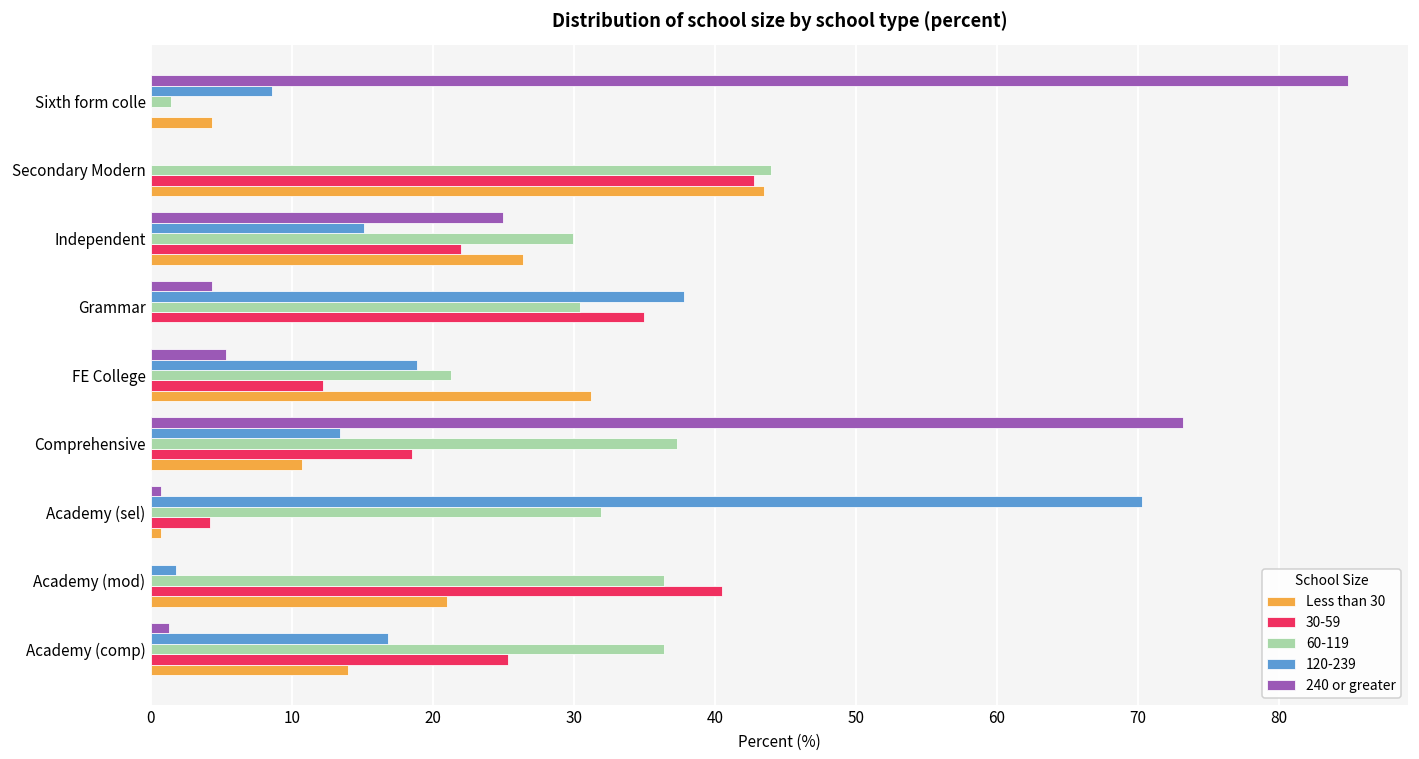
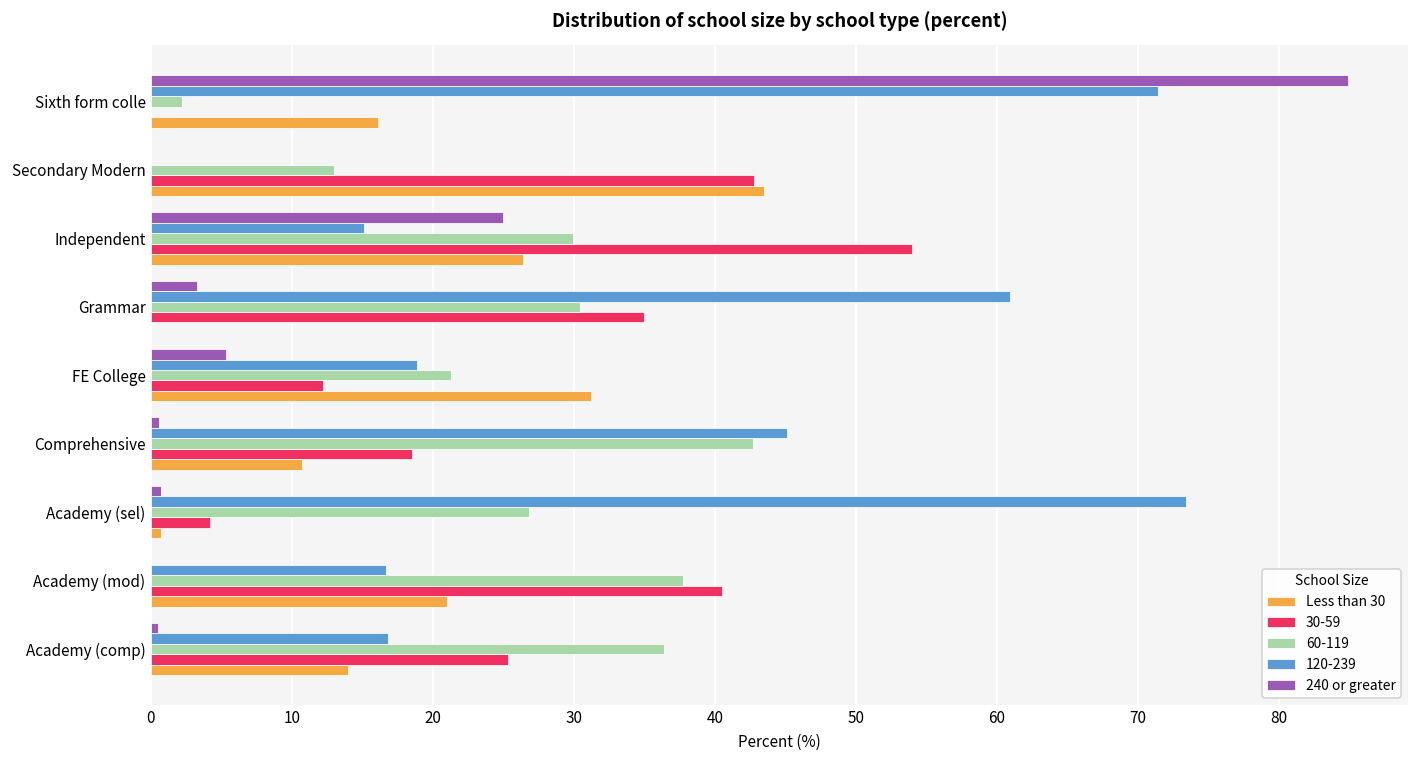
  {
    "Less than 30": {
-     "Sixth form colle": 4.3,
+     "Sixth form colle": 16.1,
      "Secondary Modern": 43.5,
      "Independent": 26.4,
      "Grammar": 0.0,
      "FE College": 31.2,
      "Comprehensive": 10.7,
      "Academy (sel)": 0.7,
      "Academy (mod)": 21.0,
      "Academy (comp)": 14.0
    },
    "30-59": {
      "Sixth form colle": 0,
      "Secondary Modern": 42.8,
-     "Independent": 22,
+     "Independent": 54,
      "Grammar": 35,
      "FE College": 12.2,
      "Comprehensive": 18.5,
      "Academy (sel)": 4.2,
      "Academy (mod)": 40.5,
      "Academy (comp)": 25.3
    },
    "60-119": {
-     "Sixth form colle": 1.4,
-     "Secondary Modern": 44,
+     "Sixth form colle": 2.2,
+     "Secondary Modern": 13,
      "Independent": 29.9,
      "Grammar": 30.4,
      "FE College": 21.3,
-     "Comprehensive": 37.3,
-     "Academy (sel)": 31.9,
-     "Academy (mod)": 36.4,
+     "Comprehensive": 42.7,
+     "Academy (sel)": 26.8,
+     "Academy (mod)": 37.7,
      "Academy (comp)": 36.4
    },
    "120-239": {
-     "Sixth form colle": 8.6,
+     "Sixth form colle": 71.4,
      "Secondary Modern": 0.0,
      "Independent": 15.1,
-     "Grammar": 37.8,
+     "Grammar": 60.9,
      "FE College": 18.9,
-     "Comprehensive": 13.4,
-     "Academy (sel)": 70.3,
-     "Academy (mod)": 1.8,
+     "Comprehensive": 45.1,
+     "Academy (sel)": 73.4,
+     "Academy (mod)": 16.7,
      "Academy (comp)": 16.8
    },
    "240 or greater": {
      "Sixth form colle": 84.9,
      "Secondary Modern": 0.0,
      "Independent": 25.0,
-     "Grammar": 4.3,
+     "Grammar": 3.3,
      "FE College": 5.3,
-     "Comprehensive": 73.2,
+     "Comprehensive": 0.6,
      "Academy (sel)": 0.7,
      "Academy (mod)": 0.0,
-     "Academy (comp)": 1.3
+     "Academy (comp)": 0.5
    }
  }
